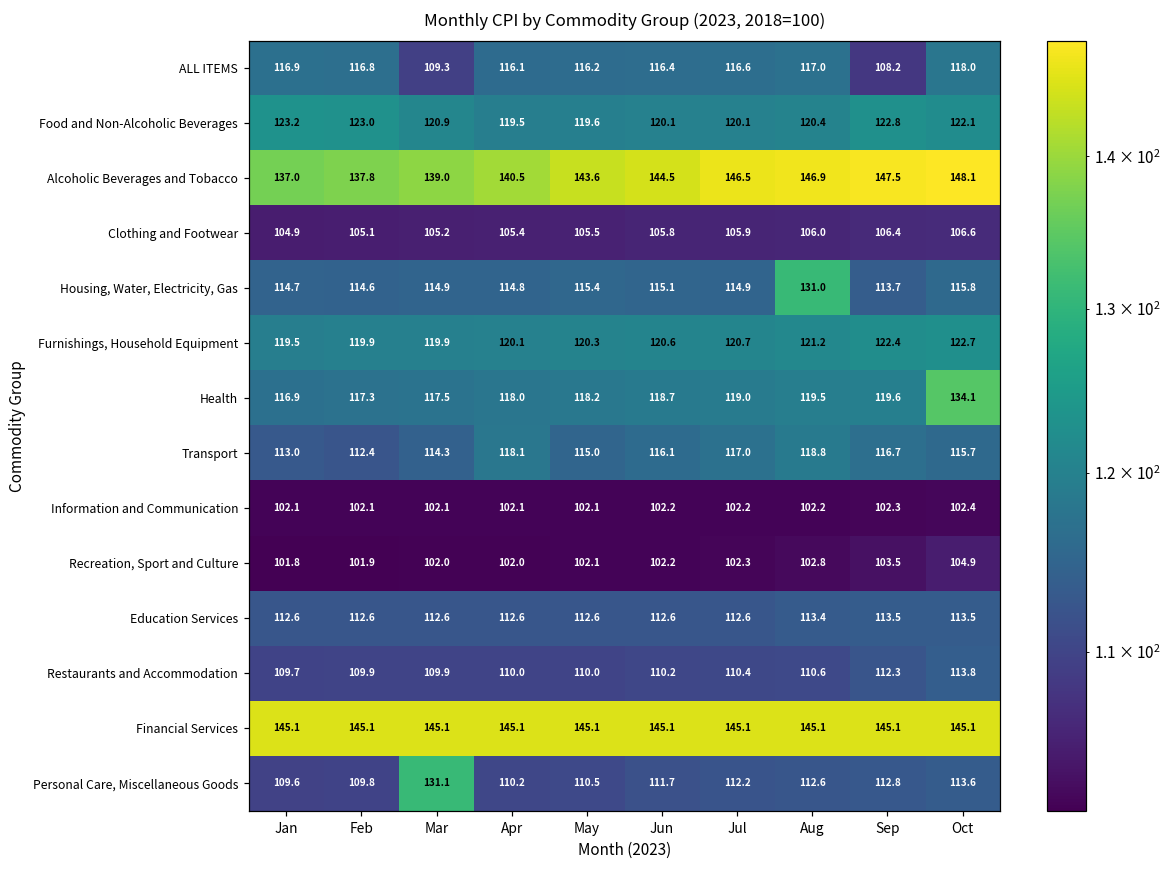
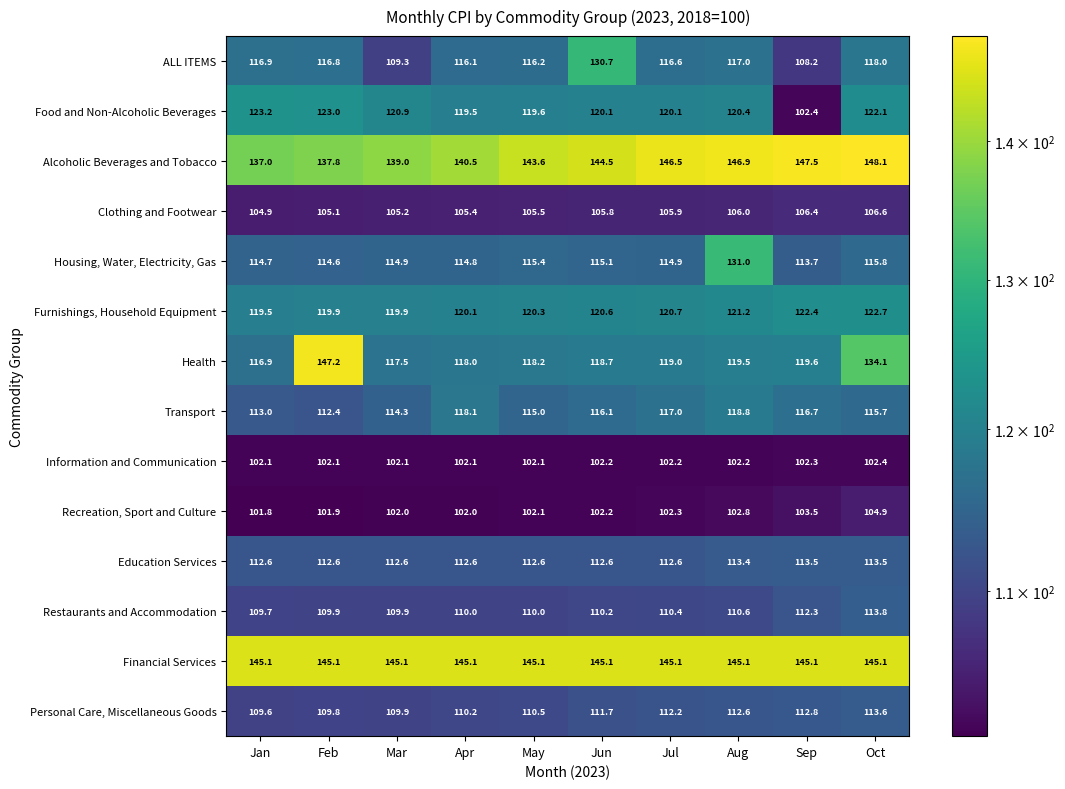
  {
    "ALL ITEMS": {
      "Jan": 116.9,
      "Feb": 116.8,
      "Mar": 109.3,
      "Apr": 116.1,
      "May": 116.2,
-     "Jun": 116.4,
+     "Jun": 130.7,
      "Jul": 116.6,
      "Aug": 117.0,
      "Sep": 108.2,
      "Oct": 118.0
    },
    "Food and Non-Alcoholic Beverages": {
      "Jan": 123.2,
      "Feb": 123.0,
      "Mar": 120.9,
      "Apr": 119.5,
      "May": 119.6,
      "Jun": 120.1,
      "Jul": 120.1,
      "Aug": 120.4,
-     "Sep": 122.8,
+     "Sep": 102.4,
      "Oct": 122.1
    },
    "Alcoholic Beverages and Tobacco": {
      "Jan": 137.0,
      "Feb": 137.8,
      "Mar": 139.0,
      "Apr": 140.5,
      "May": 143.6,
      "Jun": 144.5,
      "Jul": 146.5,
      "Aug": 146.9,
      "Sep": 147.5,
      "Oct": 148.1
    },
    "Clothing and Footwear": {
      "Jan": 104.9,
      "Feb": 105.1,
      "Mar": 105.2,
      "Apr": 105.4,
      "May": 105.5,
      "Jun": 105.8,
      "Jul": 105.9,
      "Aug": 106.0,
      "Sep": 106.4,
      "Oct": 106.6
    },
    "Housing, Water, Electricity, Gas": {
      "Jan": 114.7,
      "Feb": 114.6,
      "Mar": 114.9,
      "Apr": 114.8,
      "May": 115.4,
      "Jun": 115.1,
      "Jul": 114.9,
      "Aug": 131.0,
      "Sep": 113.7,
      "Oct": 115.8
    },
    "Furnishings, Household Equipment": {
      "Jan": 119.5,
      "Feb": 119.9,
      "Mar": 119.9,
      "Apr": 120.1,
      "May": 120.3,
      "Jun": 120.6,
      "Jul": 120.7,
      "Aug": 121.2,
      "Sep": 122.4,
      "Oct": 122.7
    },
    "Health": {
      "Jan": 116.9,
-     "Feb": 117.3,
+     "Feb": 147.2,
      "Mar": 117.5,
      "Apr": 118.0,
      "May": 118.2,
      "Jun": 118.7,
      "Jul": 119.0,
      "Aug": 119.5,
      "Sep": 119.6,
      "Oct": 134.1
    },
    "Transport": {
      "Jan": 113.0,
      "Feb": 112.4,
      "Mar": 114.3,
      "Apr": 118.1,
      "May": 115.0,
      "Jun": 116.1,
      "Jul": 117.0,
      "Aug": 118.8,
      "Sep": 116.7,
      "Oct": 115.7
    },
    "Information and Communication": {
      "Jan": 102.1,
      "Feb": 102.1,
      "Mar": 102.1,
      "Apr": 102.1,
      "May": 102.1,
      "Jun": 102.2,
      "Jul": 102.2,
      "Aug": 102.2,
      "Sep": 102.3,
      "Oct": 102.4
    },
    "Recreation, Sport and Culture": {
      "Jan": 101.8,
      "Feb": 101.9,
      "Mar": 102.0,
      "Apr": 102.0,
      "May": 102.1,
      "Jun": 102.2,
      "Jul": 102.3,
      "Aug": 102.8,
      "Sep": 103.5,
      "Oct": 104.9
    },
    "Education Services": {
      "Jan": 112.6,
      "Feb": 112.6,
      "Mar": 112.6,
      "Apr": 112.6,
      "May": 112.6,
      "Jun": 112.6,
      "Jul": 112.6,
      "Aug": 113.4,
      "Sep": 113.5,
      "Oct": 113.5
    },
    "Restaurants and Accommodation": {
      "Jan": 109.7,
      "Feb": 109.9,
      "Mar": 109.9,
      "Apr": 110.0,
      "May": 110.0,
      "Jun": 110.2,
      "Jul": 110.4,
      "Aug": 110.6,
      "Sep": 112.3,
      "Oct": 113.8
    },
    "Financial Services": {
      "Jan": 145.1,
      "Feb": 145.1,
      "Mar": 145.1,
      "Apr": 145.1,
      "May": 145.1,
      "Jun": 145.1,
      "Jul": 145.1,
      "Aug": 145.1,
      "Sep": 145.1,
      "Oct": 145.1
    },
    "Personal Care, Miscellaneous Goods": {
      "Jan": 109.6,
      "Feb": 109.8,
-     "Mar": 131.1,
+     "Mar": 109.9,
      "Apr": 110.2,
      "May": 110.5,
      "Jun": 111.7,
      "Jul": 112.2,
      "Aug": 112.6,
      "Sep": 112.8,
      "Oct": 113.6
    }
  }
